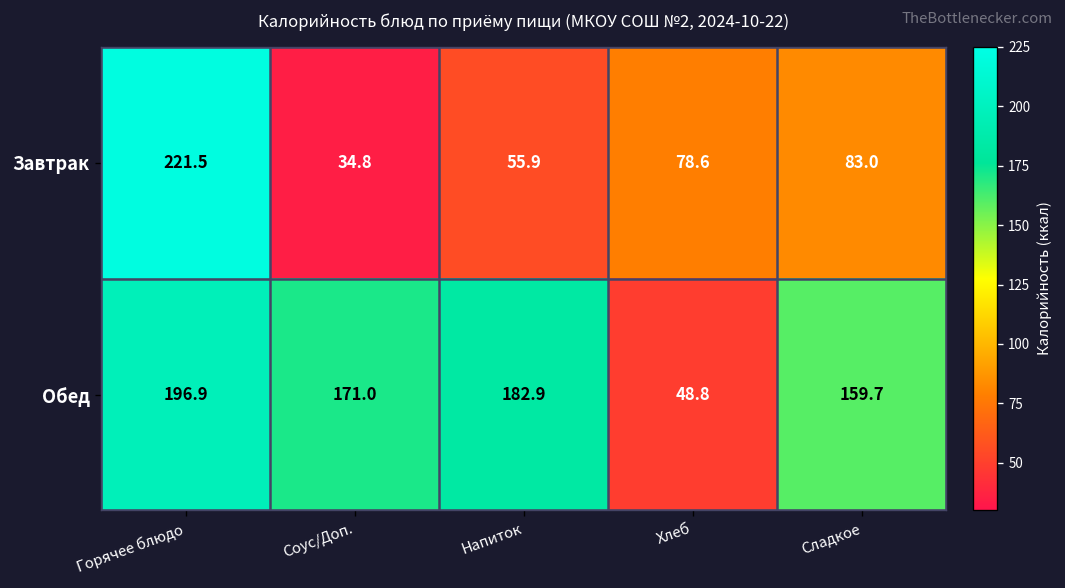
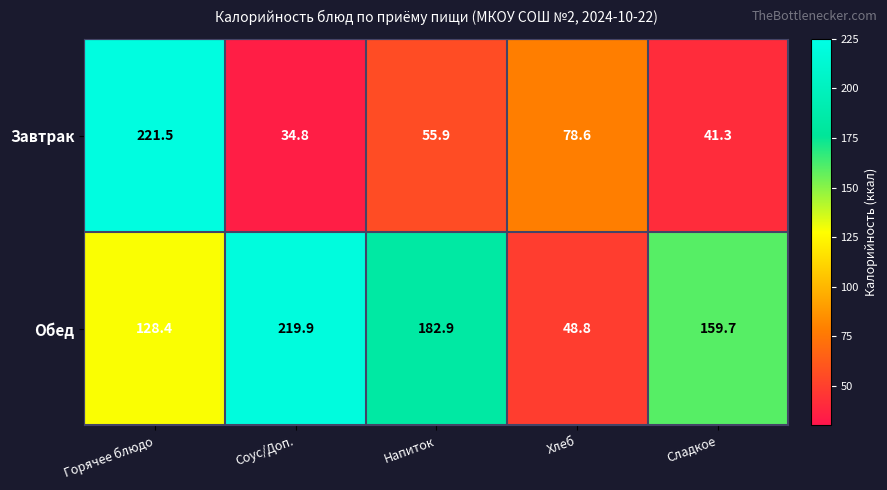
  {
    "Завтрак": {
      "Горячее блюдо": 221.5,
      "Соус/Доп.": 34.8,
      "Напиток": 55.9,
      "Хлеб": 78.6,
-     "Сладкое": 83.0
+     "Сладкое": 41.3
    },
    "Обед": {
-     "Горячее блюдо": 196.9,
-     "Соус/Доп.": 171.0,
+     "Горячее блюдо": 128.4,
+     "Соус/Доп.": 219.9,
      "Напиток": 182.9,
      "Хлеб": 48.8,
      "Сладкое": 159.7
    }
  }
